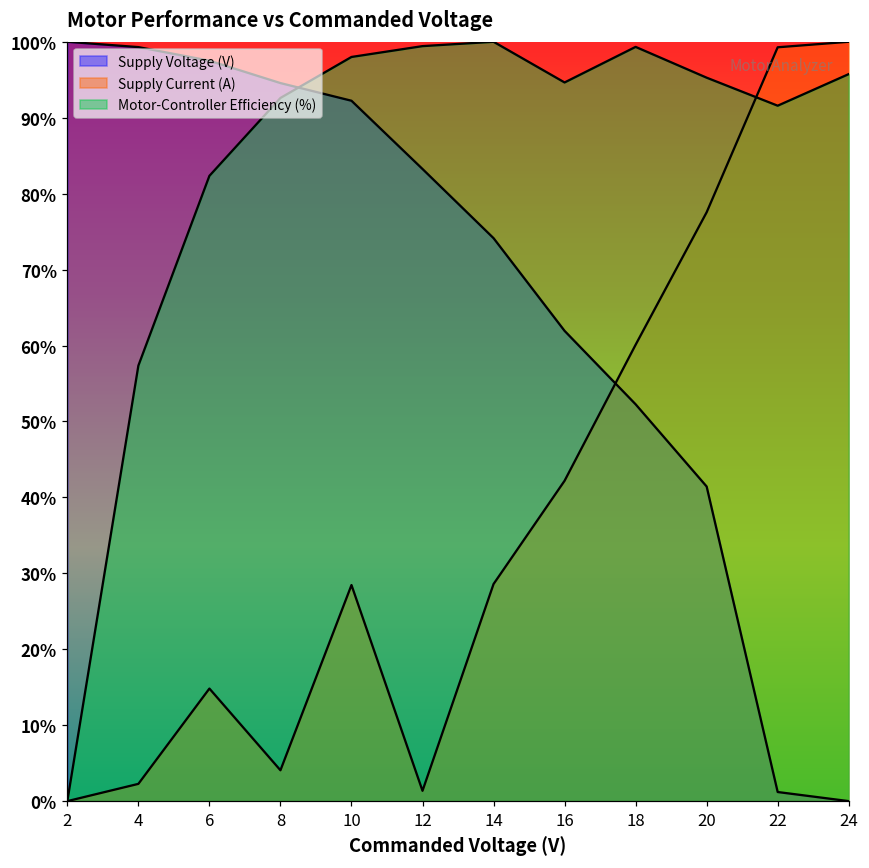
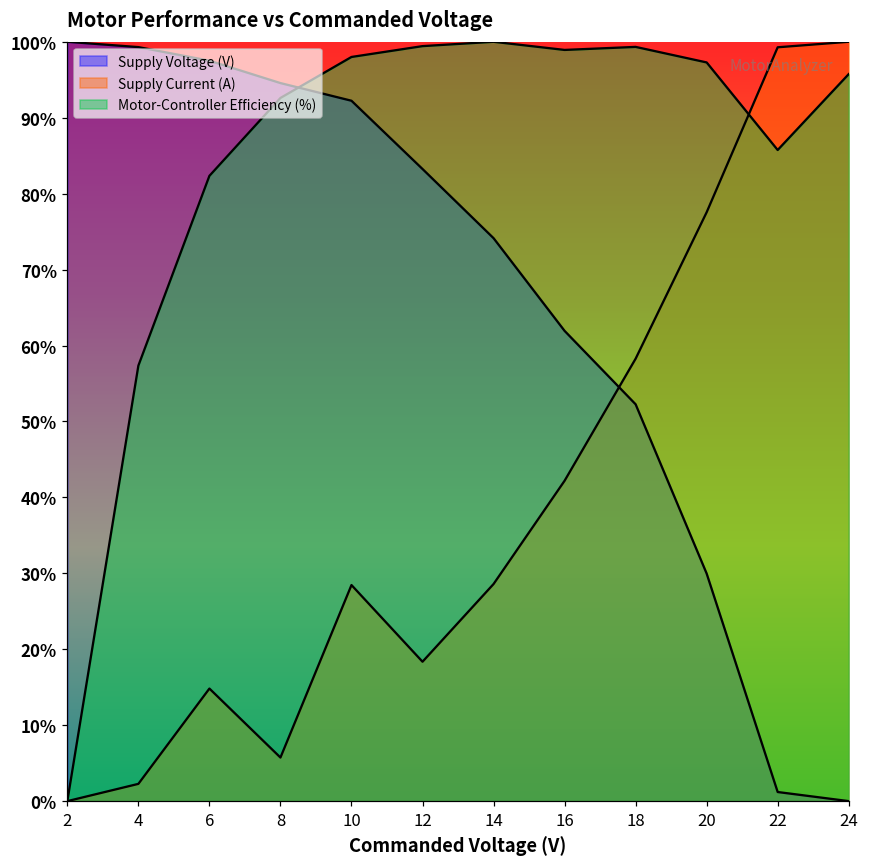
  {
    "Supply Voltage (V)": {
      "2": "100%",
      "4": "99%",
      "10": "92%",
      "12": "83%",
      "14": "74%",
      "16": "62%",
      "18": "52%",
-     "20": "41%",
+     "20": "30%",
      "22": "1%",
      "24": "0%"
    },
    "Supply Current (A)": {
      "4": "2%",
      "6": "15%",
-     "8": "4%",
+     "8": "6%",
      "10": "28%",
-     "12": "1%",
+     "12": "18%",
      "14": "29%",
      "16": "42%",
-     "18": "60%",
+     "18": "58%",
      "20": "78%",
      "22": "99%",
      "24": "100%"
    },
    "Motor-Controller Efficiency (%)": {
      "4": "57%",
      "6": "82%",
      "10": "98%",
      "12": "99%",
      "14": "100%",
-     "16": "95%",
+     "16": "99%",
      "18": "99%",
-     "20": "95%",
-     "22": "92%",
+     "20": "97%",
+     "22": "86%",
      "24": "96%"
    }
  }
